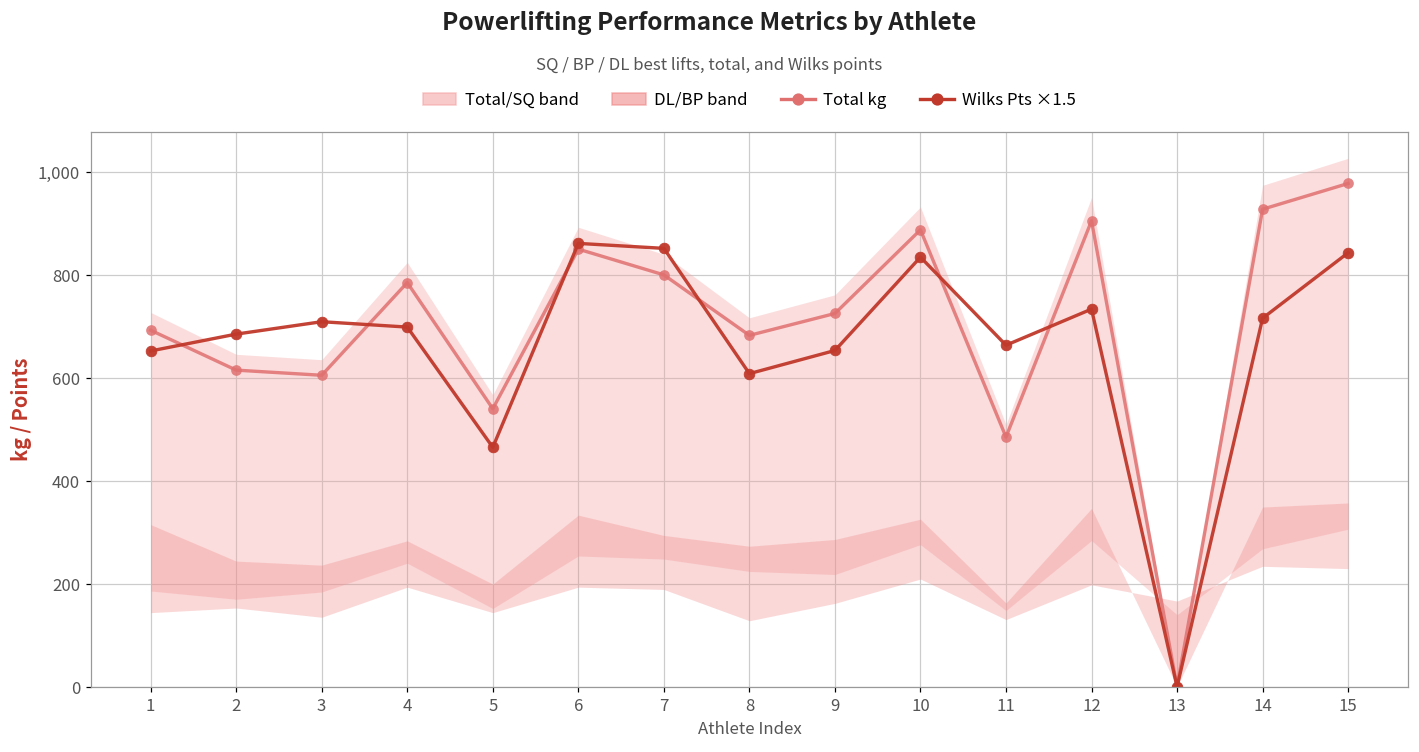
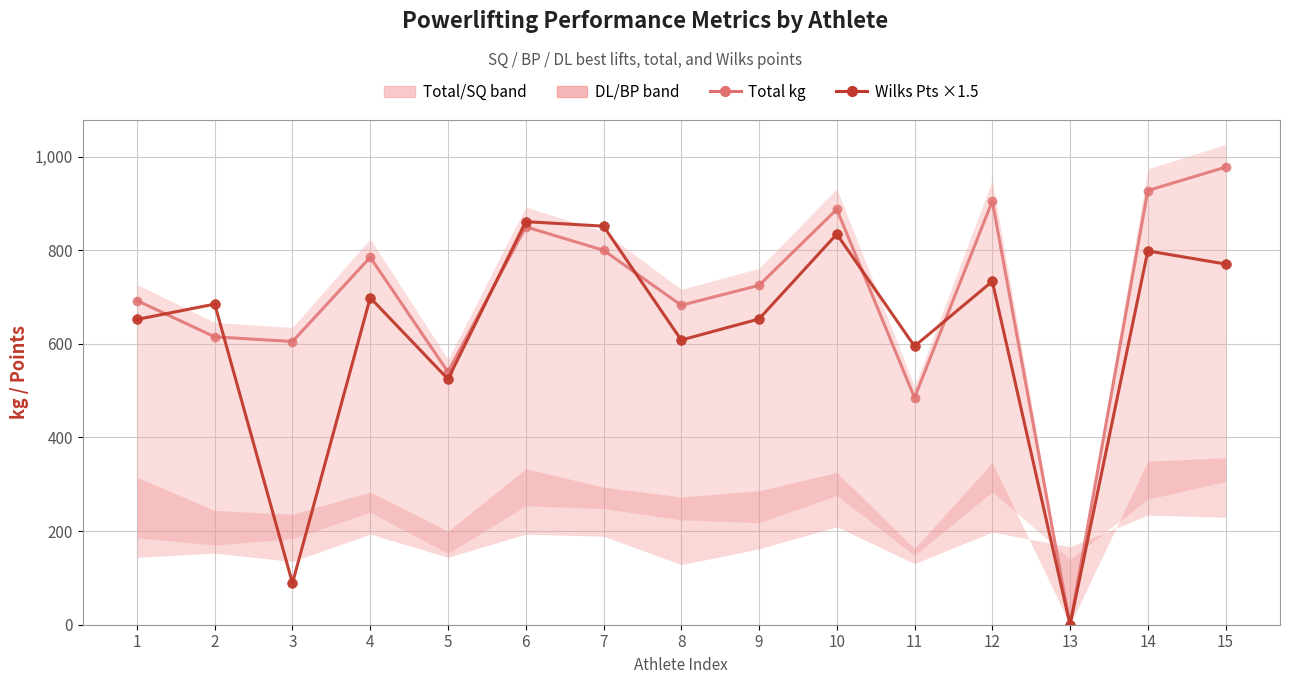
  {
    "Wilks Pts ×1.5": {
      "1": 650,
      "2": 680,
-     "3": 710,
+     "3": 90,
      "4": 700,
-     "5": 470,
+     "5": 520,
      "6": 860,
      "7": 850,
      "8": 610,
      "9": 650,
      "10": 830,
-     "11": 660,
+     "11": 600,
      "12": 730,
-     "14": 720,
-     "15": 840
+     "14": 800,
+     "15": 770
    }
  }
